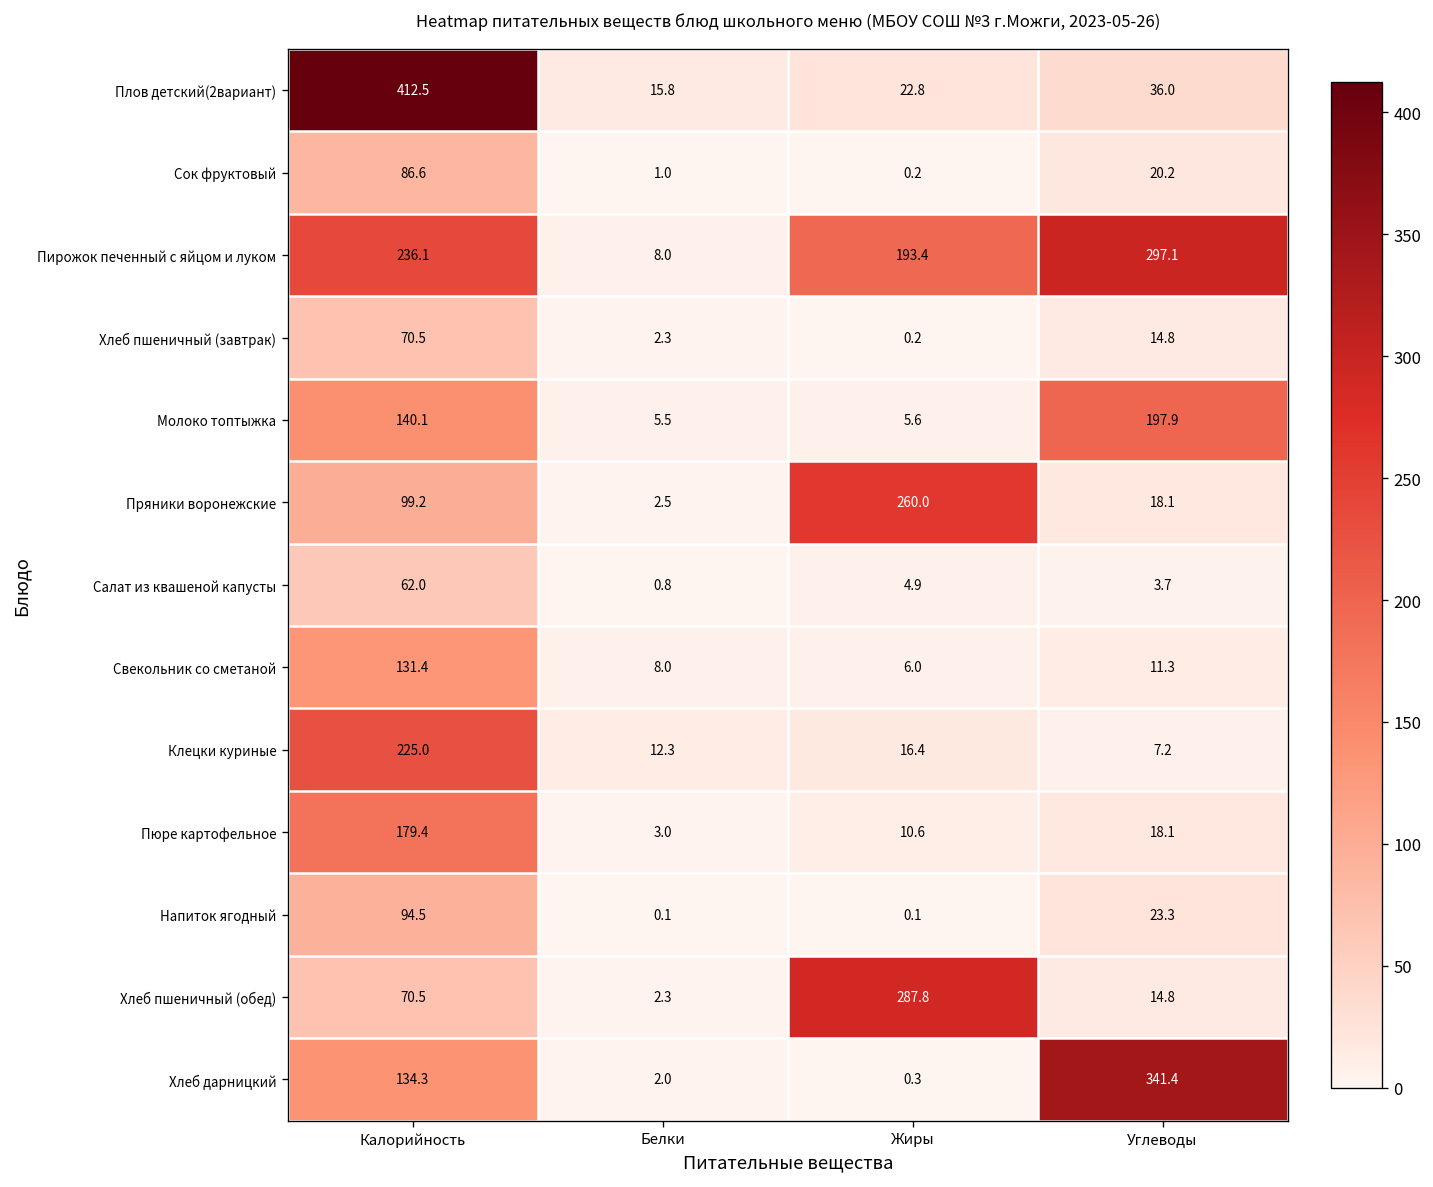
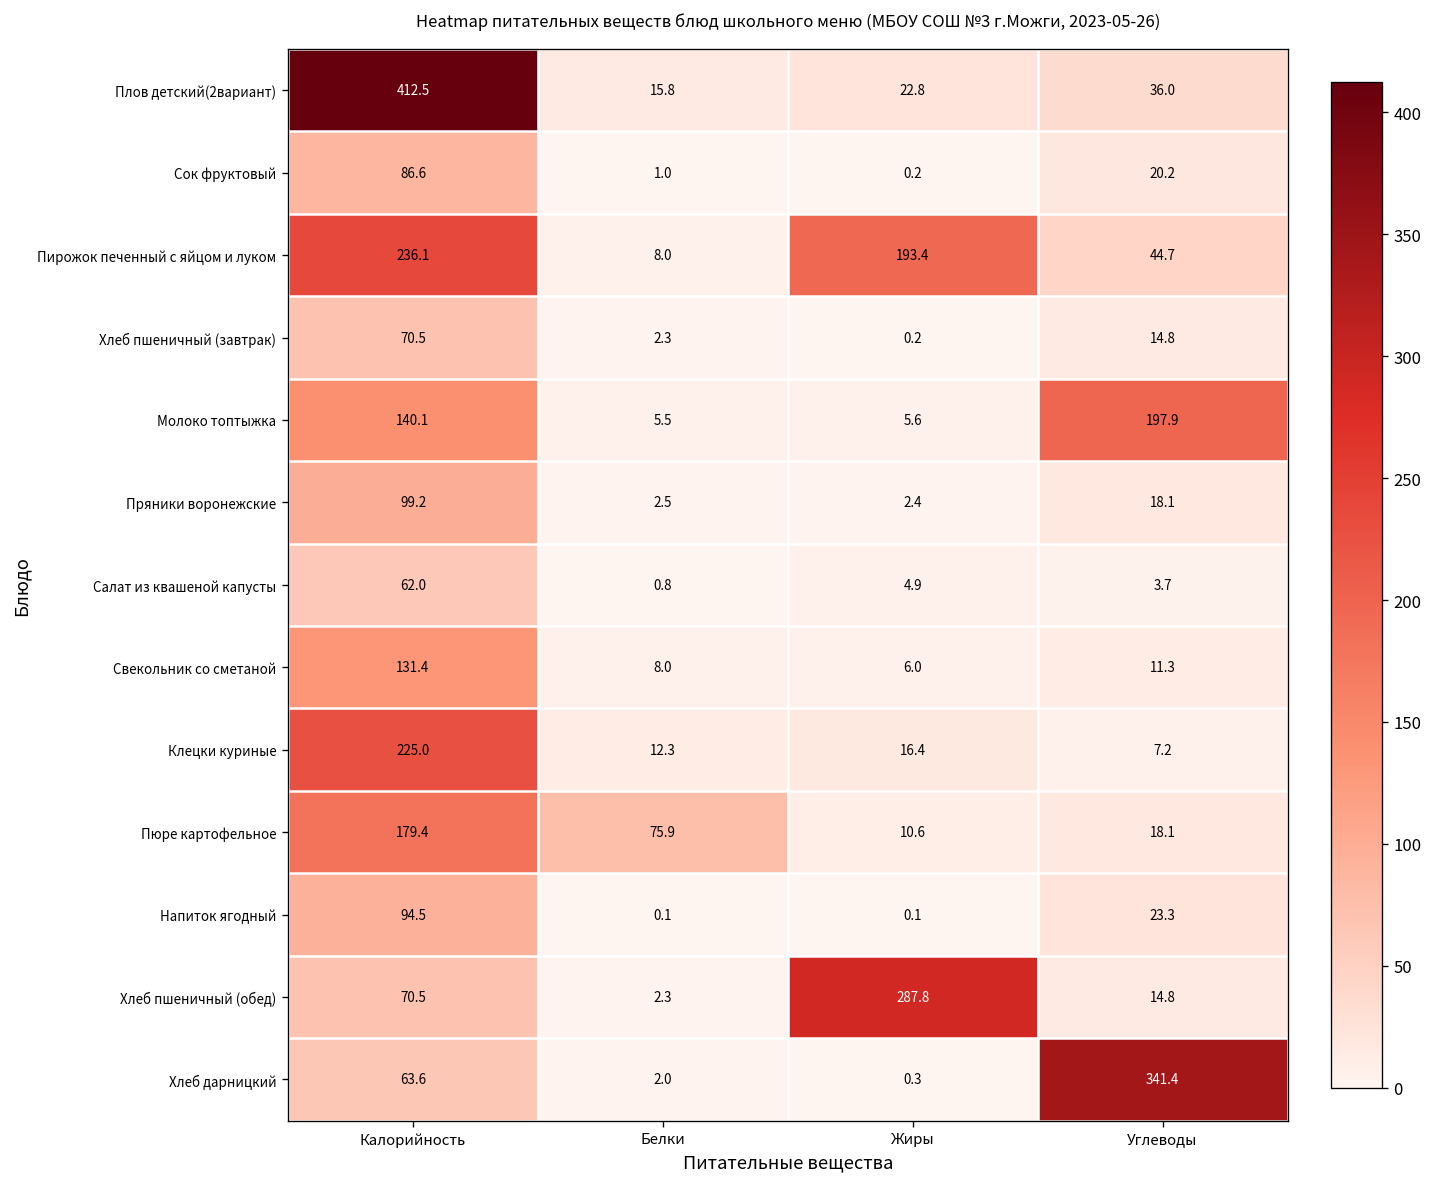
  {
    "Плов детский(2вариант)": {
      "Калорийность": 412.5,
      "Белки": 15.8,
      "Жиры": 22.8,
      "Углеводы": 36.0
    },
    "Сок фруктовый": {
      "Калорийность": 86.6,
      "Белки": 1.0,
      "Жиры": 0.2,
      "Углеводы": 20.2
    },
    "Пирожок печенный с яйцом и луком": {
      "Калорийность": 236.1,
      "Белки": 8.0,
      "Жиры": 193.4,
-     "Углеводы": 297.1
+     "Углеводы": 44.7
    },
    "Хлеб пшеничный (завтрак)": {
      "Калорийность": 70.5,
      "Белки": 2.3,
      "Жиры": 0.2,
      "Углеводы": 14.8
    },
    "Молоко топтыжка": {
      "Калорийность": 140.1,
      "Белки": 5.5,
      "Жиры": 5.6,
      "Углеводы": 197.9
    },
    "Пряники воронежские": {
      "Калорийность": 99.2,
      "Белки": 2.5,
-     "Жиры": 260.0,
+     "Жиры": 2.4,
      "Углеводы": 18.1
    },
    "Салат из квашеной капусты": {
      "Калорийность": 62.0,
      "Белки": 0.8,
      "Жиры": 4.9,
      "Углеводы": 3.7
    },
    "Свекольник со сметаной": {
      "Калорийность": 131.4,
      "Белки": 8.0,
      "Жиры": 6.0,
      "Углеводы": 11.3
    },
    "Клецки куриные": {
      "Калорийность": 225.0,
      "Белки": 12.3,
      "Жиры": 16.4,
      "Углеводы": 7.2
    },
    "Пюре картофельное": {
      "Калорийность": 179.4,
-     "Белки": 3.0,
+     "Белки": 75.9,
      "Жиры": 10.6,
      "Углеводы": 18.1
    },
    "Напиток ягодный": {
      "Калорийность": 94.5,
      "Белки": 0.1,
      "Жиры": 0.1,
      "Углеводы": 23.3
    },
    "Хлеб пшеничный (обед)": {
      "Калорийность": 70.5,
      "Белки": 2.3,
      "Жиры": 287.8,
      "Углеводы": 14.8
    },
    "Хлеб дарницкий": {
-     "Калорийность": 134.3,
+     "Калорийность": 63.6,
      "Белки": 2.0,
      "Жиры": 0.3,
      "Углеводы": 341.4
    }
  }
